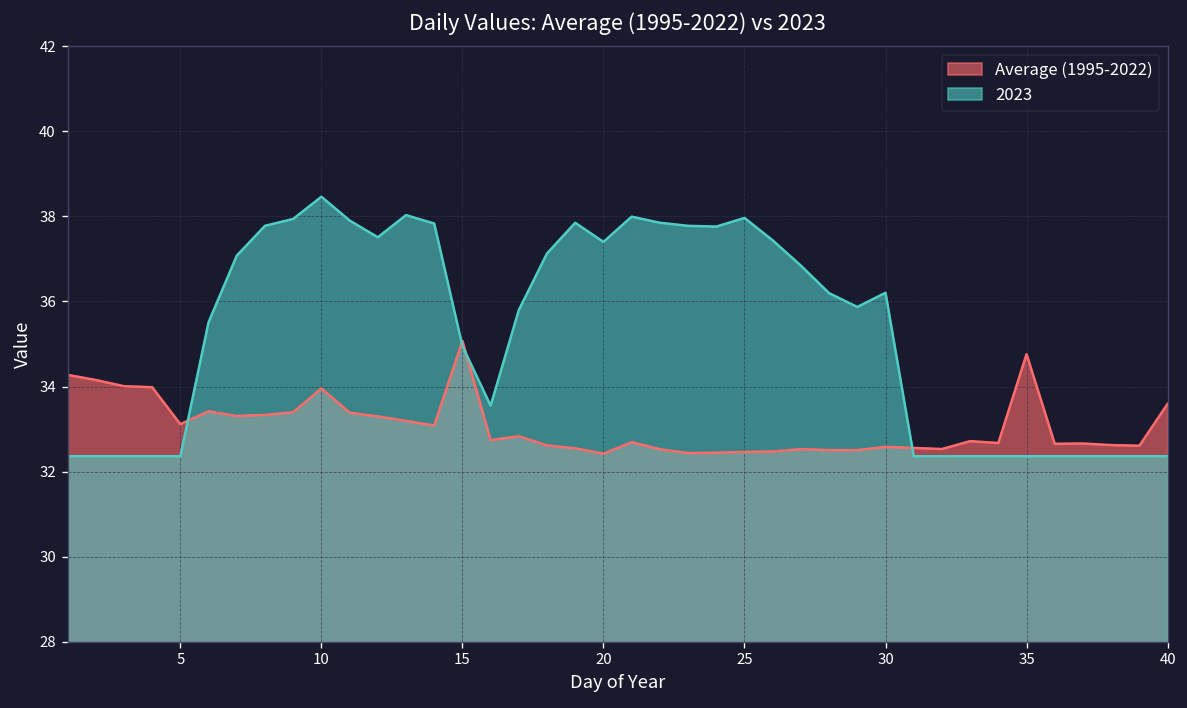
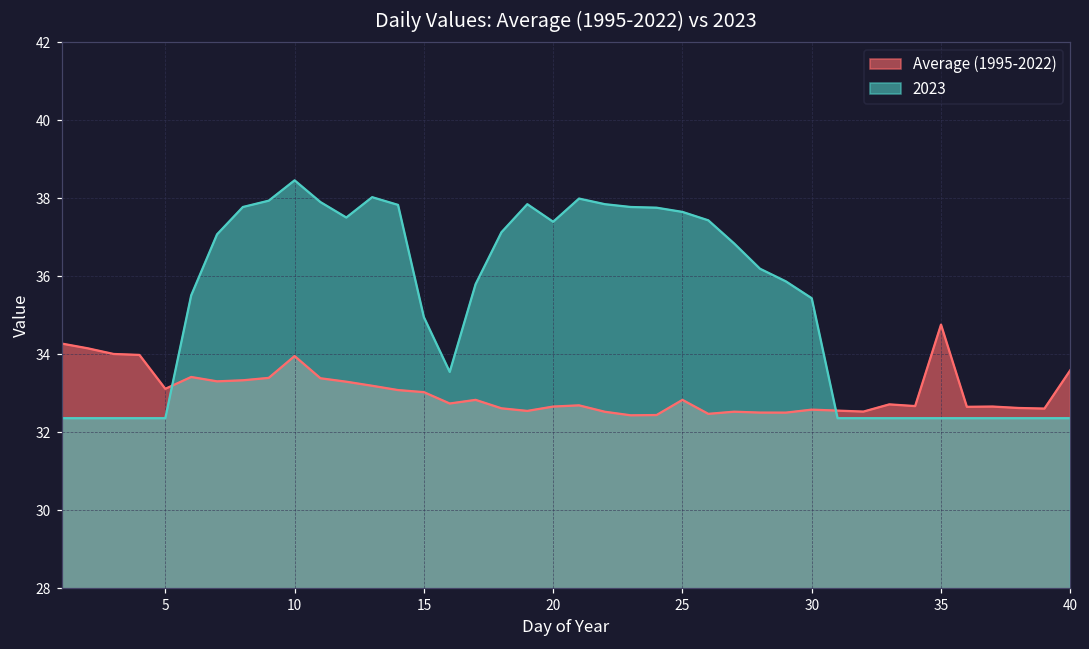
  {
    "Average (1995-2022)": {
      "5": 33.1,
      "10": 34.0,
-     "15": 35.1,
-     "20": 32.4,
-     "25": 32.5,
+     "15": 33.0,
+     "20": 32.7,
+     "25": 32.8,
      "30": 32.6,
      "35": 34.8,
      "40": 33.6
    },
    "2023": {
      "5": 32.4,
      "10": 38.5,
      "15": 35.0,
      "20": 37.4,
-     "25": 38.0,
-     "30": 36.2,
+     "25": 37.7,
+     "30": 35.4,
      "35": 32.4,
      "40": 32.4
    }
  }
